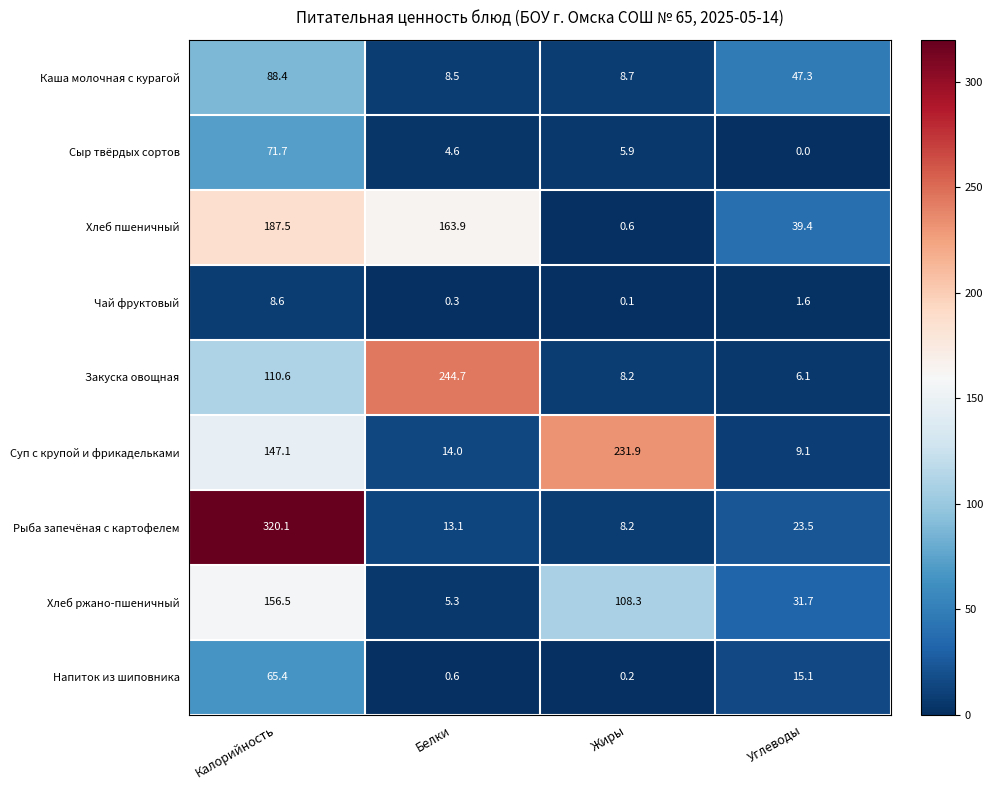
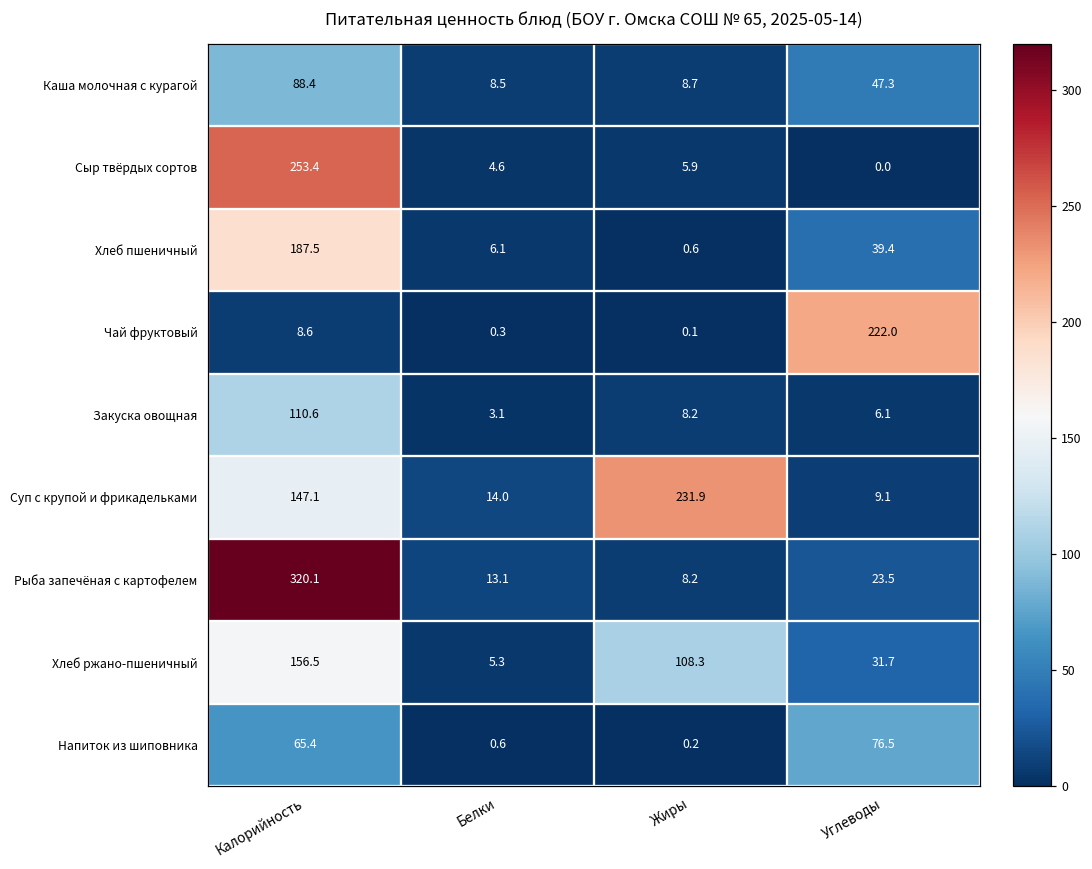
  {
    "Каша молочная с курагой": {
      "Калорийность": 88.4,
      "Белки": 8.5,
      "Жиры": 8.7,
      "Углеводы": 47.3
    },
    "Сыр твёрдых сортов": {
-     "Калорийность": 71.7,
+     "Калорийность": 253.4,
      "Белки": 4.6,
      "Жиры": 5.9,
      "Углеводы": 0.0
    },
    "Хлеб пшеничный": {
      "Калорийность": 187.5,
-     "Белки": 163.9,
+     "Белки": 6.1,
      "Жиры": 0.6,
      "Углеводы": 39.4
    },
    "Чай фруктовый": {
      "Калорийность": 8.6,
      "Белки": 0.3,
      "Жиры": 0.1,
-     "Углеводы": 1.6
+     "Углеводы": 222.0
    },
    "Закуска овощная": {
      "Калорийность": 110.6,
-     "Белки": 244.7,
+     "Белки": 3.1,
      "Жиры": 8.2,
      "Углеводы": 6.1
    },
    "Суп с крупой и фрикадельками": {
      "Калорийность": 147.1,
      "Белки": 14.0,
      "Жиры": 231.9,
      "Углеводы": 9.1
    },
    "Рыба запечёная с картофелем": {
      "Калорийность": 320.1,
      "Белки": 13.1,
      "Жиры": 8.2,
      "Углеводы": 23.5
    },
    "Хлеб ржано-пшеничный": {
      "Калорийность": 156.5,
      "Белки": 5.3,
      "Жиры": 108.3,
      "Углеводы": 31.7
    },
    "Напиток из шиповника": {
      "Калорийность": 65.4,
      "Белки": 0.6,
      "Жиры": 0.2,
-     "Углеводы": 15.1
+     "Углеводы": 76.5
    }
  }
